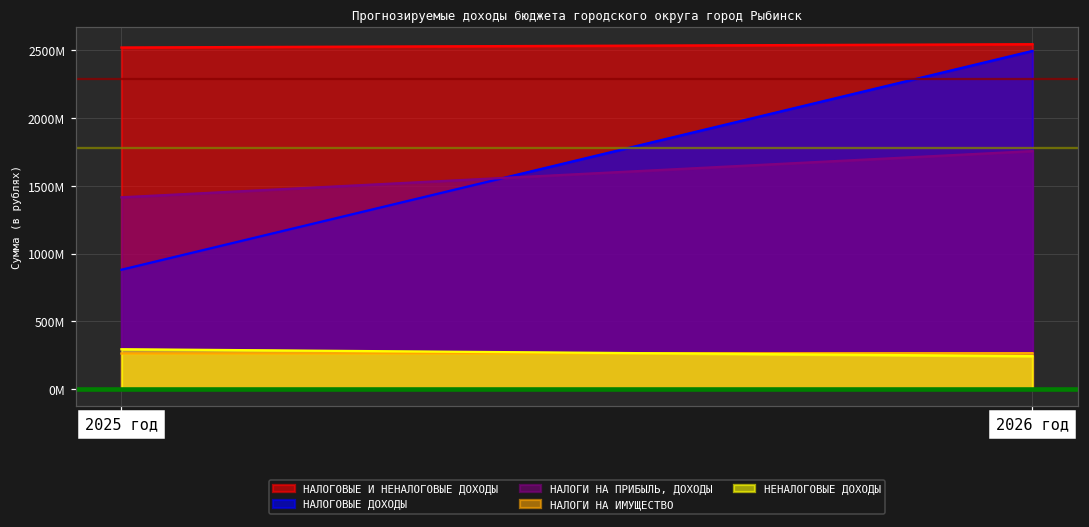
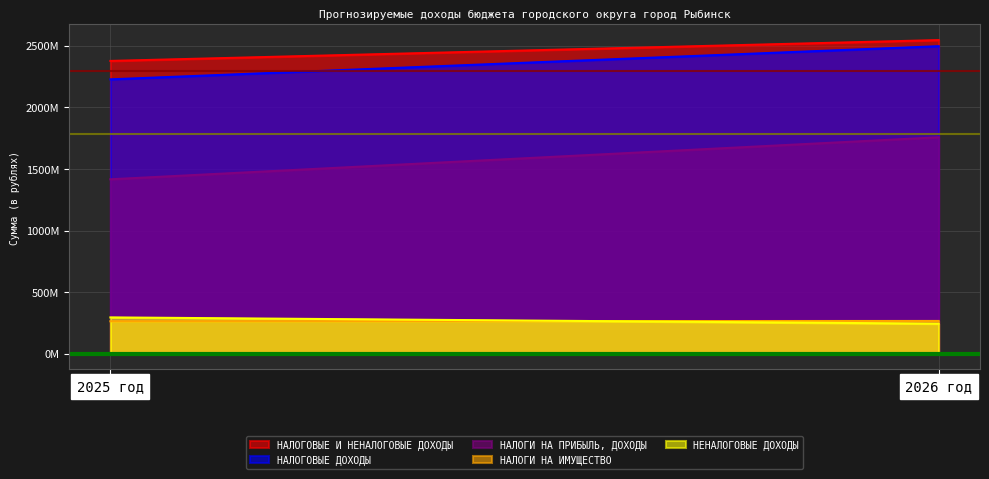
  {
    "НАЛОГОВЫЕ И НЕНАЛОГОВЫЕ ДОХОДЫ": {
-     "2025 год": 2520000000,
+     "2025 год": 2380000000,
      "2026 год": 2550000000
    },
    "НАЛОГОВЫЕ ДОХОДЫ": {
-     "2025 год": 880000000,
+     "2025 год": 2230000000,
      "2026 год": 2500000000
    },
    "НАЛОГИ НА ПРИБЫЛЬ, ДОХОДЫ": {
      "2025 год": 1420000000,
      "2026 год": 1760000000
    },
    "НАЛОГИ НА ИМУЩЕСТВО": {
      "2025 год": 260000000,
      "2026 год": 270000000
    },
    "НЕНАЛОГОВЫЕ ДОХОДЫ": {
      "2025 год": 290000000,
      "2026 год": 240000000
    }
  }
